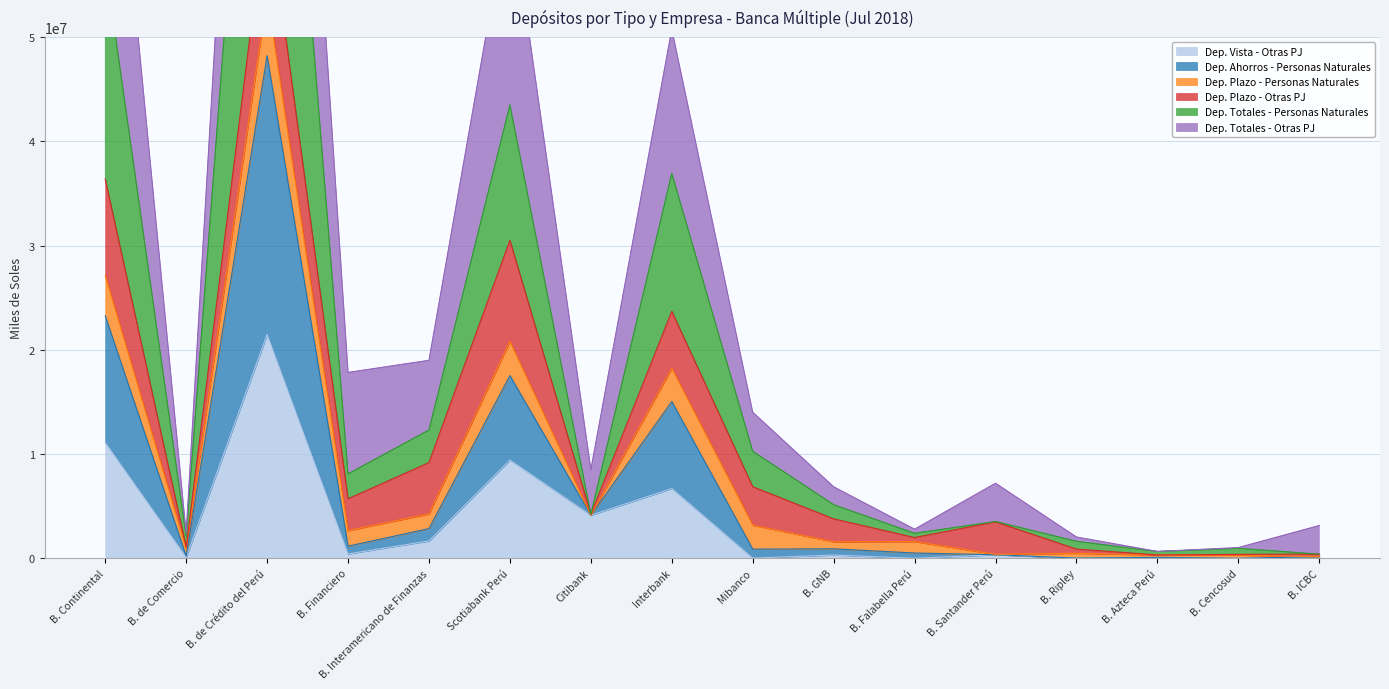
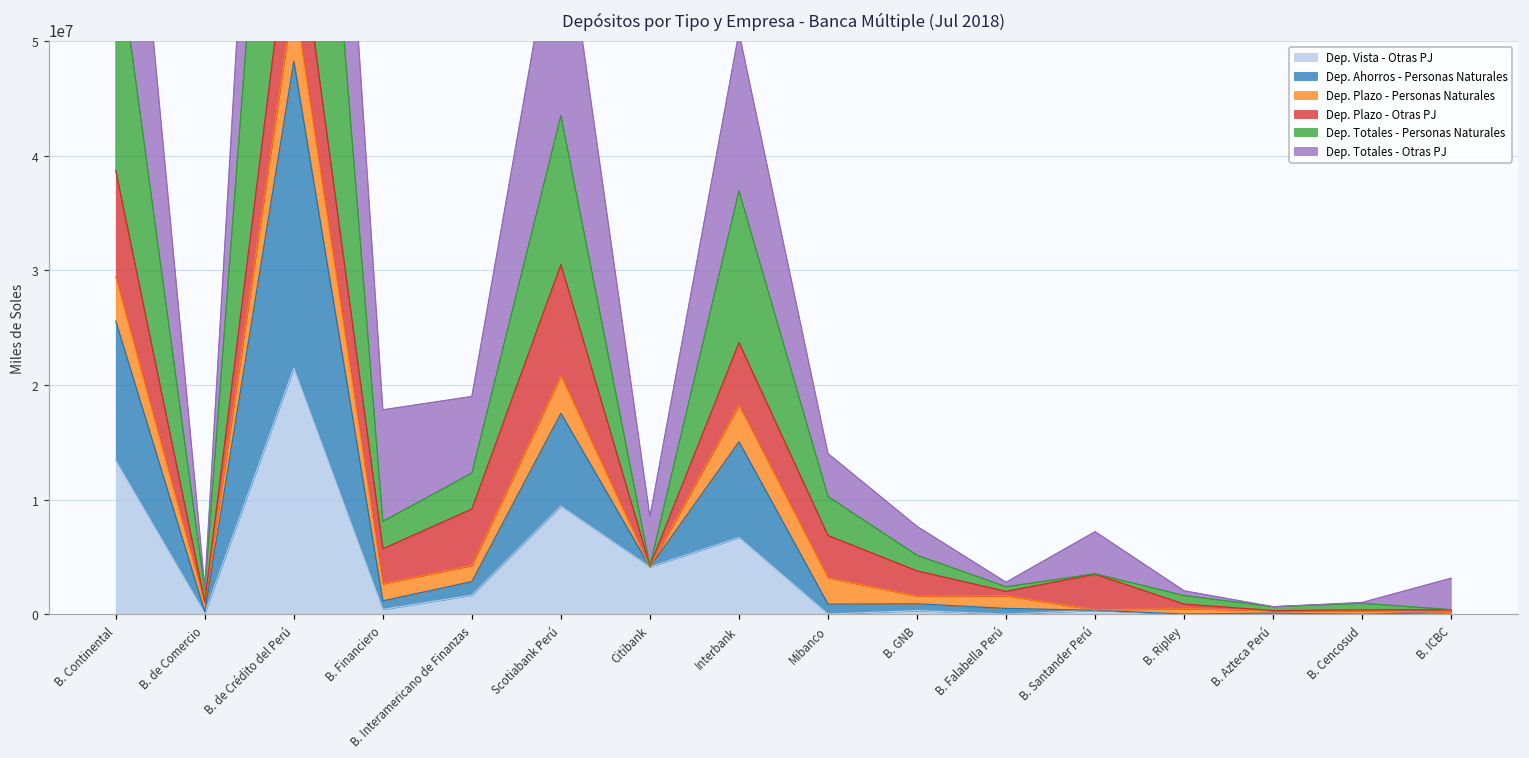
  {
    "Dep. Vista - Otras PJ": {
-     "B. Continental": 11100000,
+     "B. Continental": 13400000,
      "B. de Crédito del Perú": 21500000,
      "B. Financiero": 400000,
      "B. Interamericano de Finanzas": 1700000,
      "Scotiabank Perú": 9400000,
      "Interbank": 6700000,
      "Mibanco": 0,
      "B. GNB": 300000,
      "B. Falabella Perú": 0
    },
    "Dep. Ahorros - Personas Naturales": {
      "B. Continental": 12200000,
      "B. de Crédito del Perú": 26800000,
      "B. Financiero": 700000,
      "B. Interamericano de Finanzas": 1200000,
      "Scotiabank Perú": 8100000,
      "Interbank": 8400000,
      "Mibanco": 900000,
      "B. GNB": 600000,
      "B. Falabella Perú": 500000
    },
    "Dep. Plazo - Personas Naturales": {
      "B. Continental": 3900000,
      "B. Financiero": 1500000,
      "B. Interamericano de Finanzas": 1400000,
      "Scotiabank Perú": 3300000,
      "Interbank": 3200000,
      "Mibanco": 2300000,
      "B. GNB": 700000,
      "B. Falabella Perú": 1100000,
      "B. Ripley": 500000
    },
    "Dep. Plazo - Otras PJ": {
      "B. Continental": 9300000,
      "B. Financiero": 3100000,
      "B. Interamericano de Finanzas": 4900000,
      "Scotiabank Perú": 9700000,
      "Interbank": 5500000,
      "Mibanco": 3700000,
      "B. GNB": 2200000,
      "B. Falabella Perú": 400000,
      "B. Ripley": 400000
    },
    "Dep. Totales - Personas Naturales": {
      "B. de Comercio": 1100000,
      "B. Financiero": 2400000,
      "B. Interamericano de Finanzas": 3100000,
      "Scotiabank Perú": 13000000,
      "Interbank": 13200000,
      "Mibanco": 3400000,
      "B. GNB": 1400000,
      "B. Falabella Perú": 400000,
      "B. Ripley": 700000
    },
    "Dep. Totales - Otras PJ": {
      "B. de Comercio": 300000,
      "B. Financiero": 9700000,
      "B. Interamericano de Finanzas": 6700000,
      "Citibank": 4300000,
      "Mibanco": 3700000,
-     "B. GNB": 1700000,
+     "B. GNB": 2500000,
      "B. Falabella Perú": 400000,
      "B. Santander Perú": 3700000,
      "B. Ripley": 400000,
      "B. ICBC": 2700000
    }
  }
